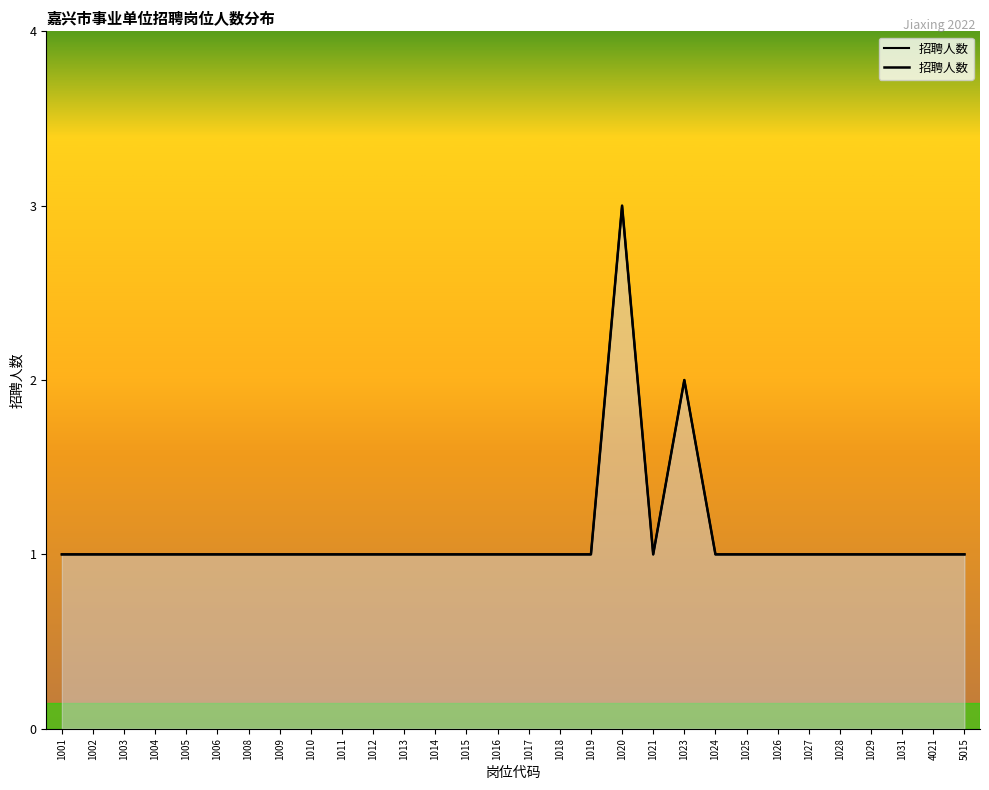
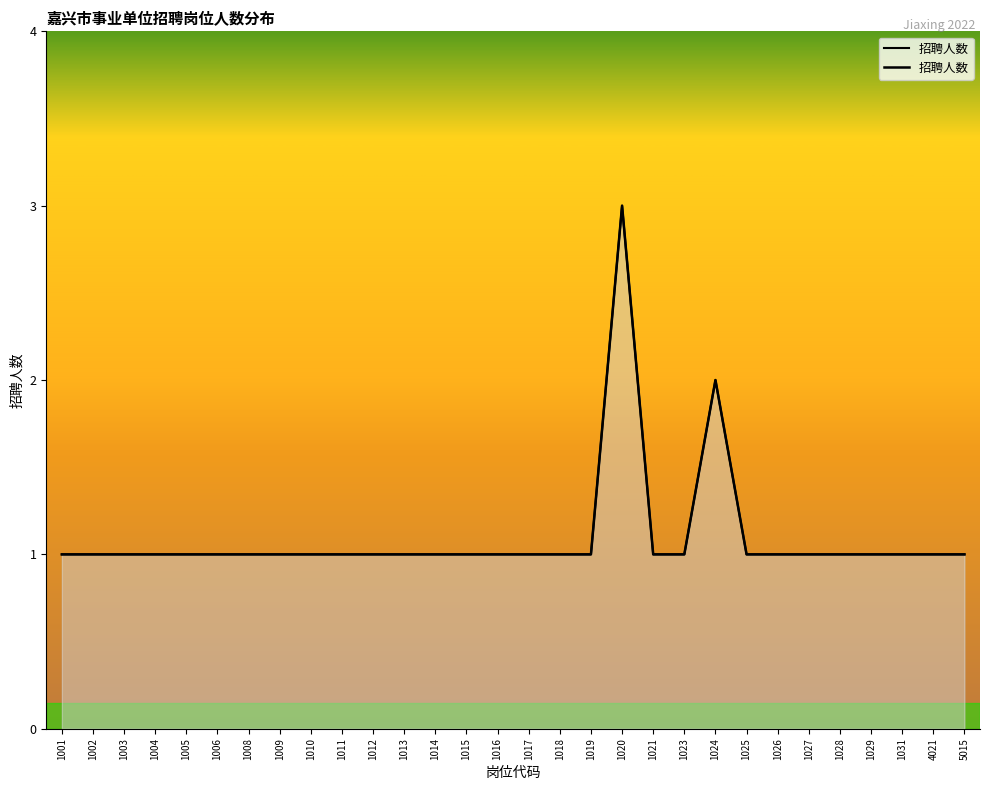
  {
    "1001": 1,
    "1002": 1,
    "1003": 1,
    "1004": 1,
    "1005": 1,
    "1006": 1,
    "1008": 1,
    "1009": 1,
    "1010": 1,
    "1011": 1,
    "1012": 1,
    "1013": 1,
    "1014": 1,
    "1015": 1,
    "1016": 1,
    "1017": 1,
    "1018": 1,
    "1019": 1,
    "1020": 3,
    "1021": 1,
-   "1023": 2,
-   "1024": 1,
+   "1023": 1,
+   "1024": 2,
    "1025": 1,
    "1026": 1,
    "1027": 1,
    "1028": 1,
    "1029": 1,
    "1031": 1,
    "4021": 1,
    "5015": 1
  }
